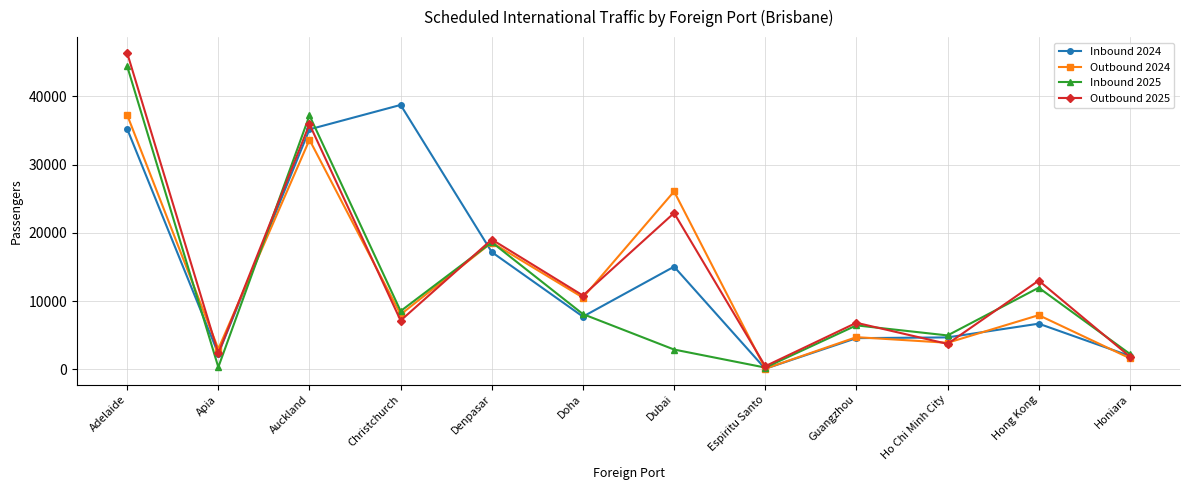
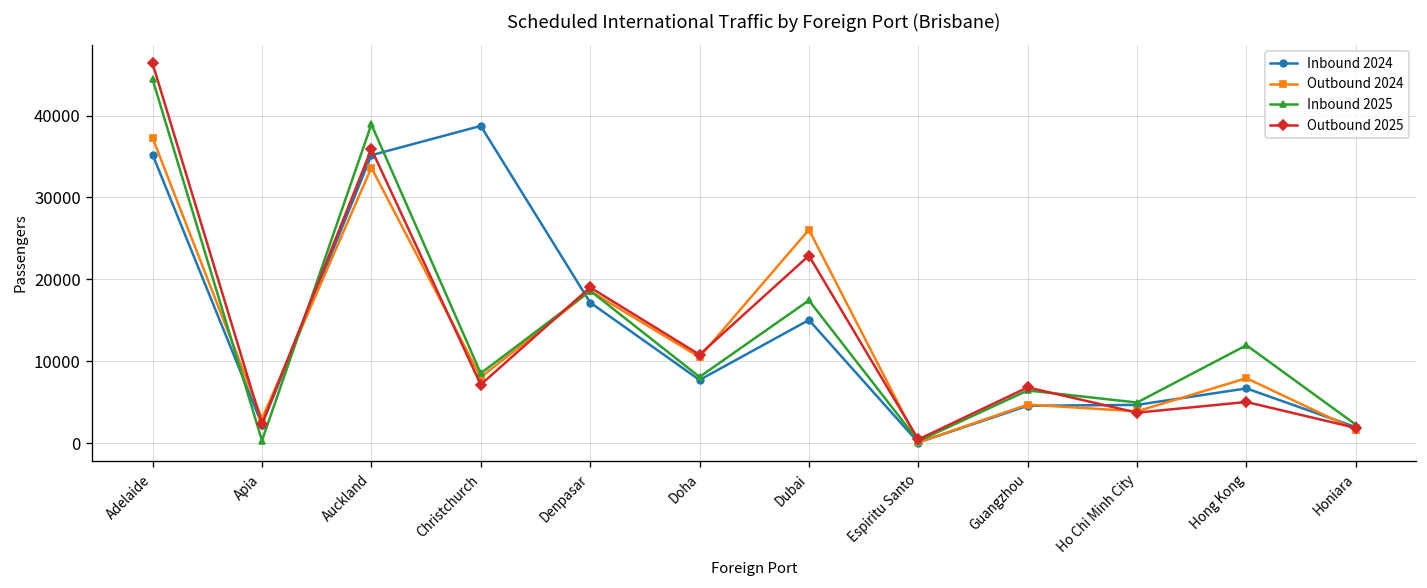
  {
    "Inbound 2024": {
      "Adelaide": 35000,
      "Auckland": 35000,
      "Christchurch": 39000,
      "Denpasar": 17000,
      "Dubai": 15000,
      "Hong Kong": 7000
    },
    "Outbound 2024": {
      "Adelaide": 37000,
      "Apia": 3000,
      "Auckland": 34000,
      "Christchurch": 8000,
      "Dubai": 26000,
      "Hong Kong": 8000
    },
    "Inbound 2025": {
      "Adelaide": 44000,
      "Apia": 0,
-     "Auckland": 37000,
+     "Auckland": 39000,
      "Christchurch": 9000,
-     "Dubai": 3000,
+     "Dubai": 17000,
      "Guangzhou": 6000,
      "Hong Kong": 12000
    },
    "Outbound 2025": {
      "Adelaide": 46000,
      "Auckland": 36000,
      "Christchurch": 7000,
      "Denpasar": 19000,
      "Dubai": 23000,
      "Guangzhou": 7000,
-     "Hong Kong": 13000
+     "Hong Kong": 5000
    }
  }
